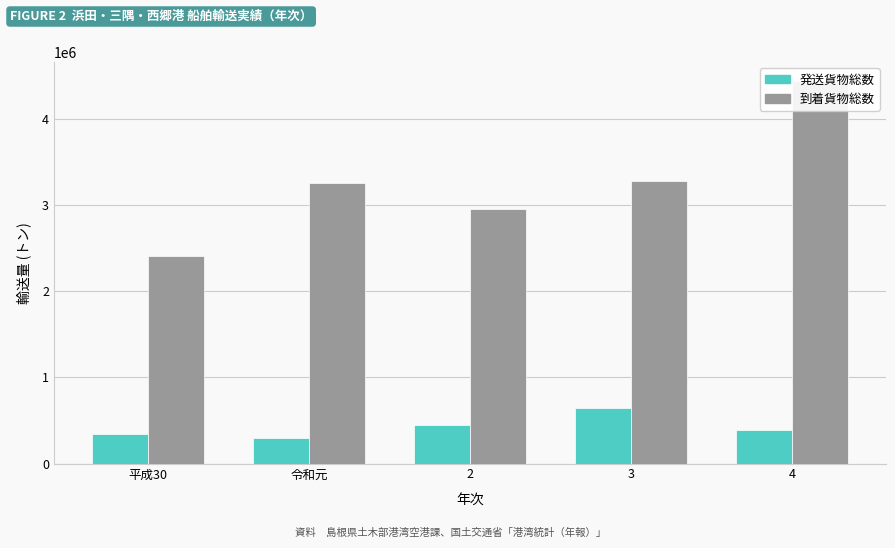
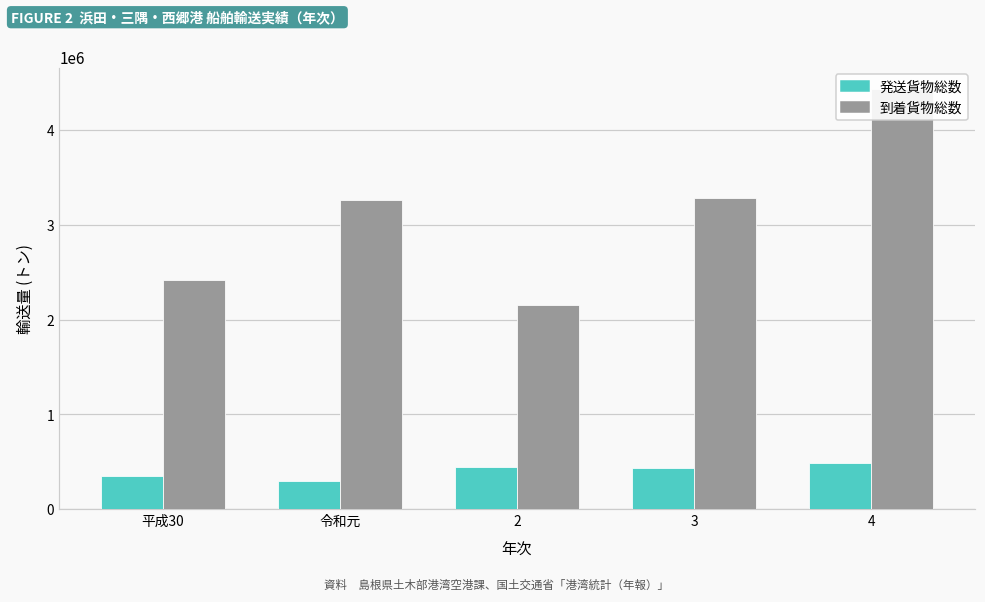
  {
    "発送貨物総数": {
      "平成30": 300000,
      "令和元": 300000,
      "2": 400000,
-     "3": 600000,
-     "4": 400000
+     "3": 400000,
+     "4": 500000
    },
    "到着貨物総数": {
      "平成30": 2400000,
      "令和元": 3300000,
-     "2": 2900000,
+     "2": 2200000,
      "3": 3300000
    }
  }
